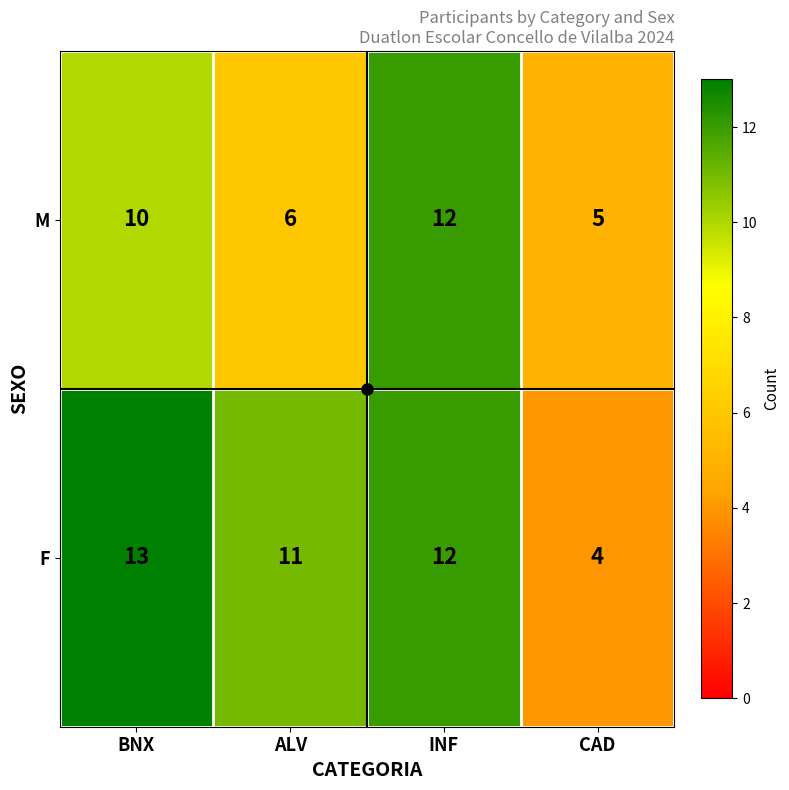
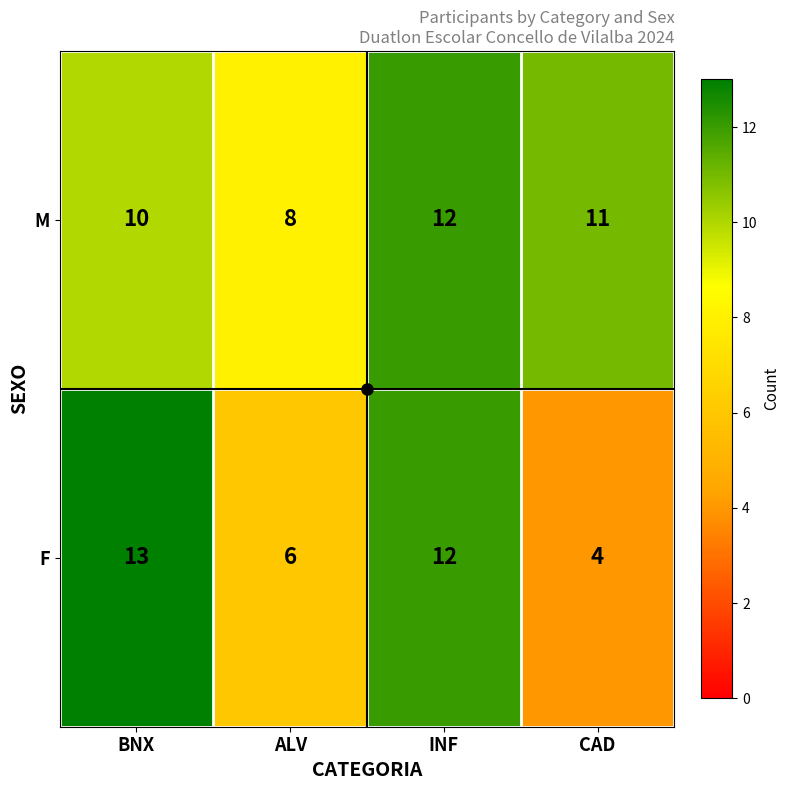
  {
    "M": {
      "BNX": 10,
-     "ALV": 6,
+     "ALV": 8,
      "INF": 12,
-     "CAD": 5
+     "CAD": 11
    },
    "F": {
      "BNX": 13,
-     "ALV": 11,
+     "ALV": 6,
      "INF": 12,
      "CAD": 4
    }
  }
